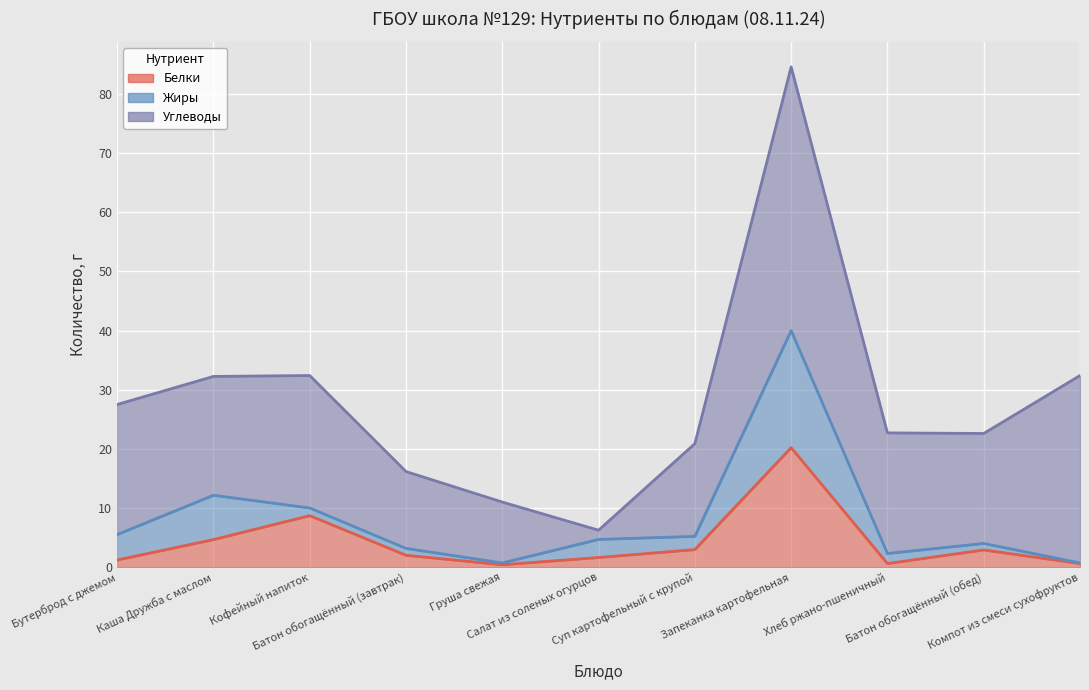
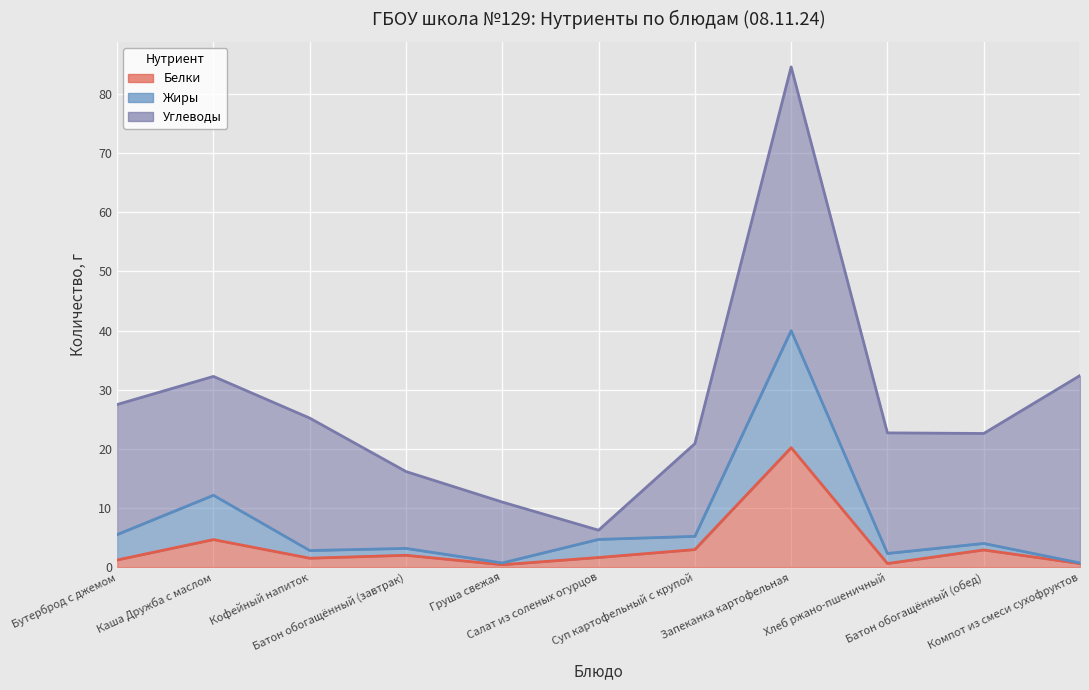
  {
    "Белки": {
      "Бутерброд с джемом": 1,
      "Каша Дружба с маслом": 5,
-     "Кофейный напиток": 9,
+     "Кофейный напиток": 2,
      "Батон обогащённый (завтрак)": 2,
      "Салат из соленых огурцов": 2,
      "Суп картофельный с крупой": 3,
      "Запеканка картофельная": 20,
      "Хлеб ржано-пшеничный": 1,
      "Батон обогащённый (обед)": 3
    }
  }
